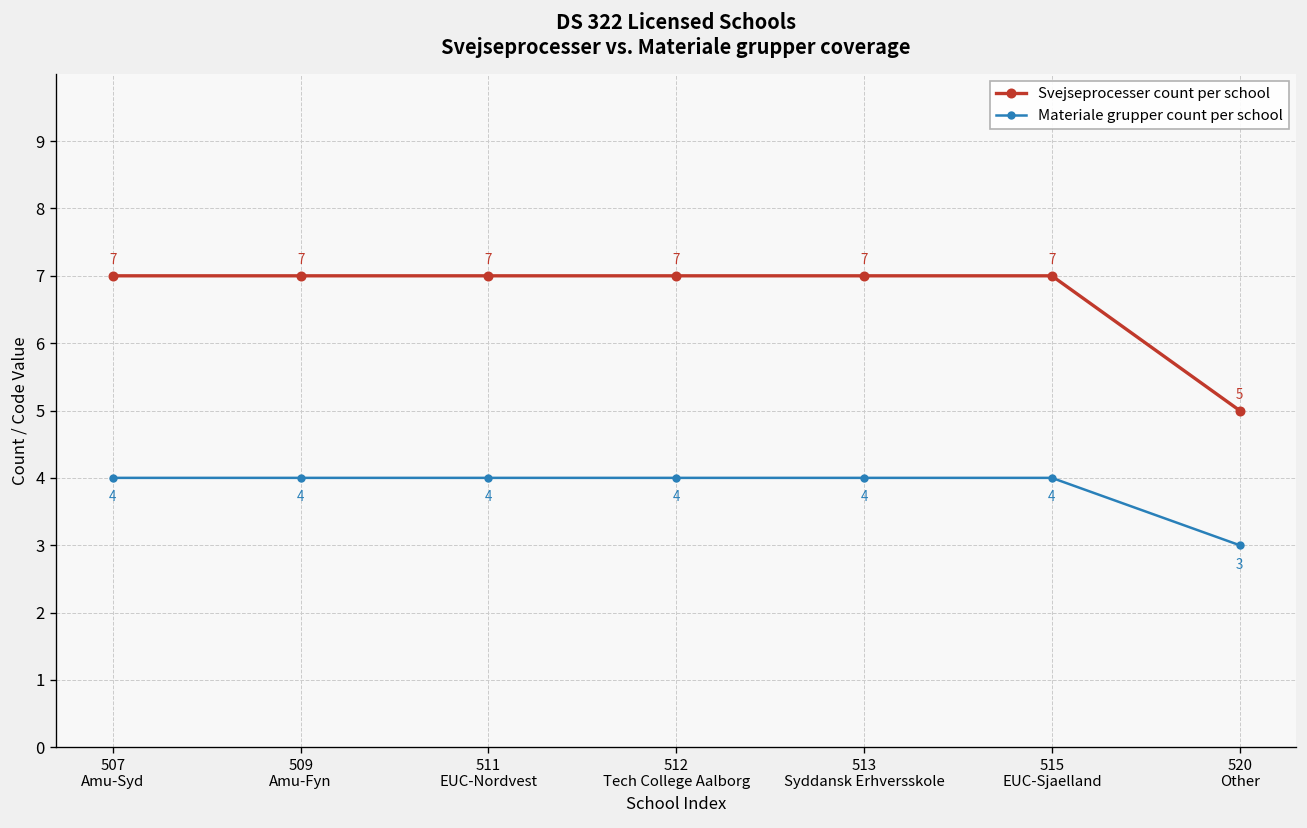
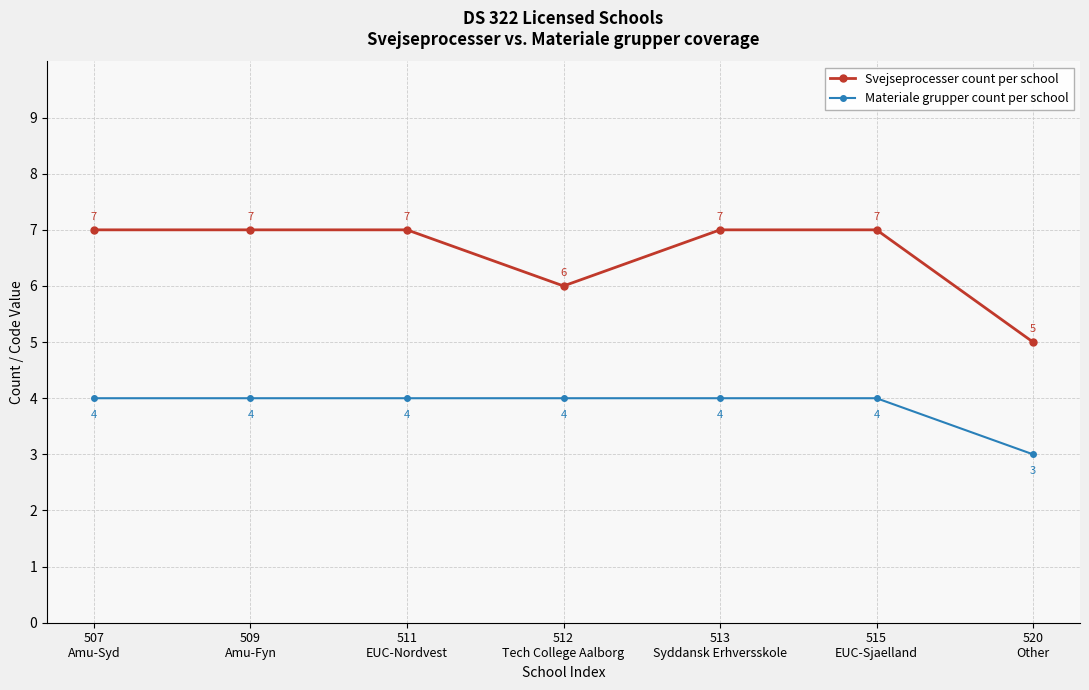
  {
    "Svejseprocesser count per school": {
      "507 Amu-Syd": 7,
      "509 Amu-Fyn": 7,
      "511 EUC-Nordvest": 7,
-     "512 Tech College Aalborg": 7,
+     "512 Tech College Aalborg": 6,
      "513 Syddansk Erhversskole": 7,
      "515 EUC-Sjaelland": 7,
      "520 Other": 5
    },
    "Materiale grupper count per school": {
      "507 Amu-Syd": 4,
      "509 Amu-Fyn": 4,
      "511 EUC-Nordvest": 4,
      "512 Tech College Aalborg": 4,
      "513 Syddansk Erhversskole": 4,
      "515 EUC-Sjaelland": 4,
      "520 Other": 3
    }
  }
